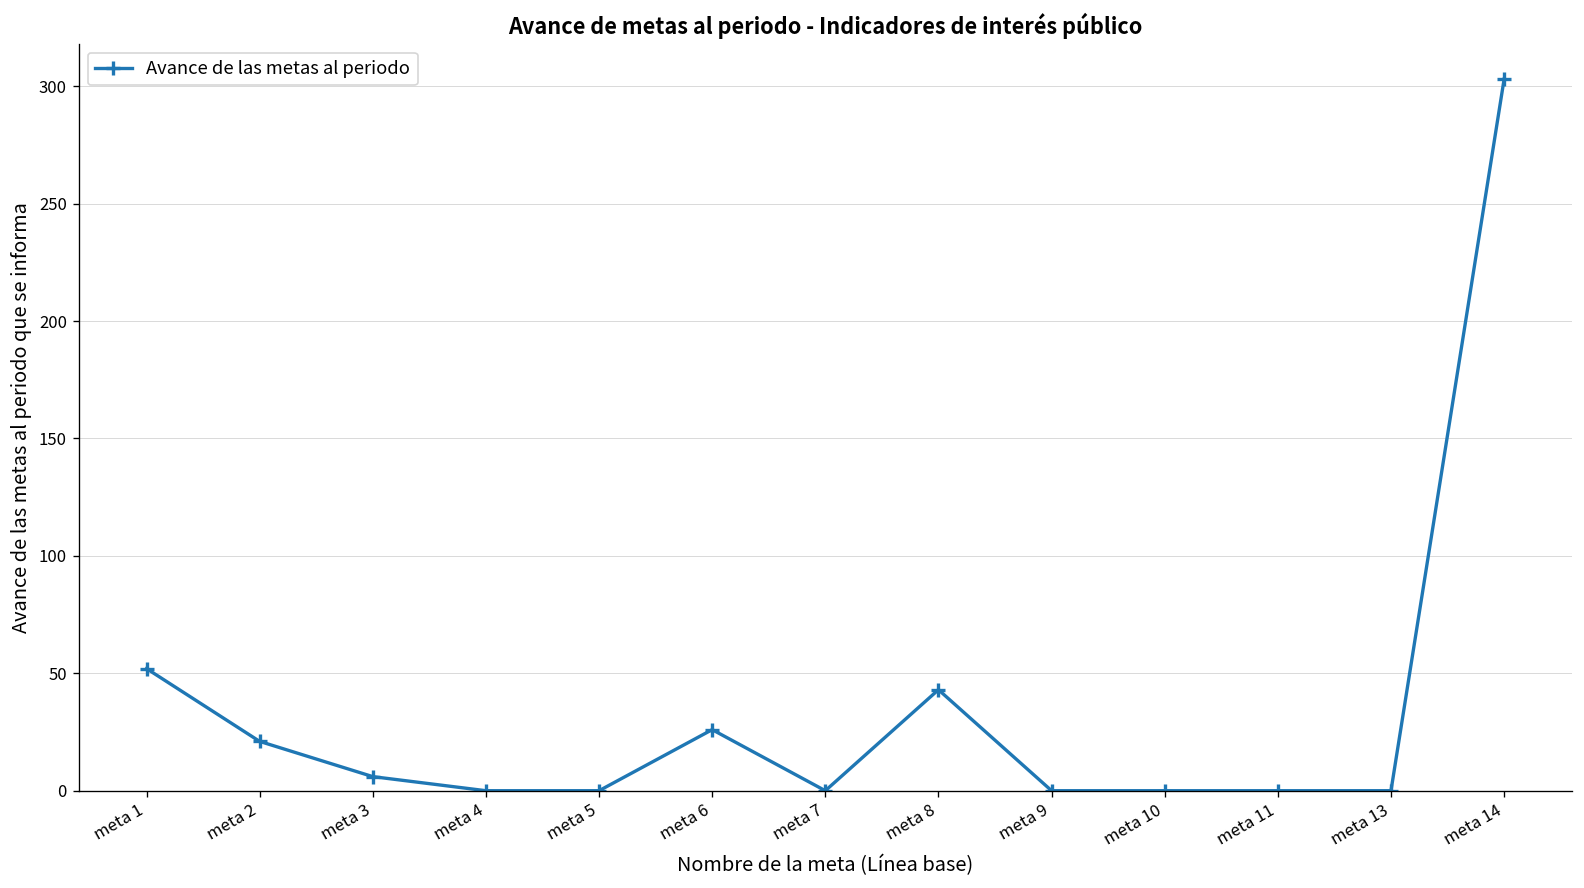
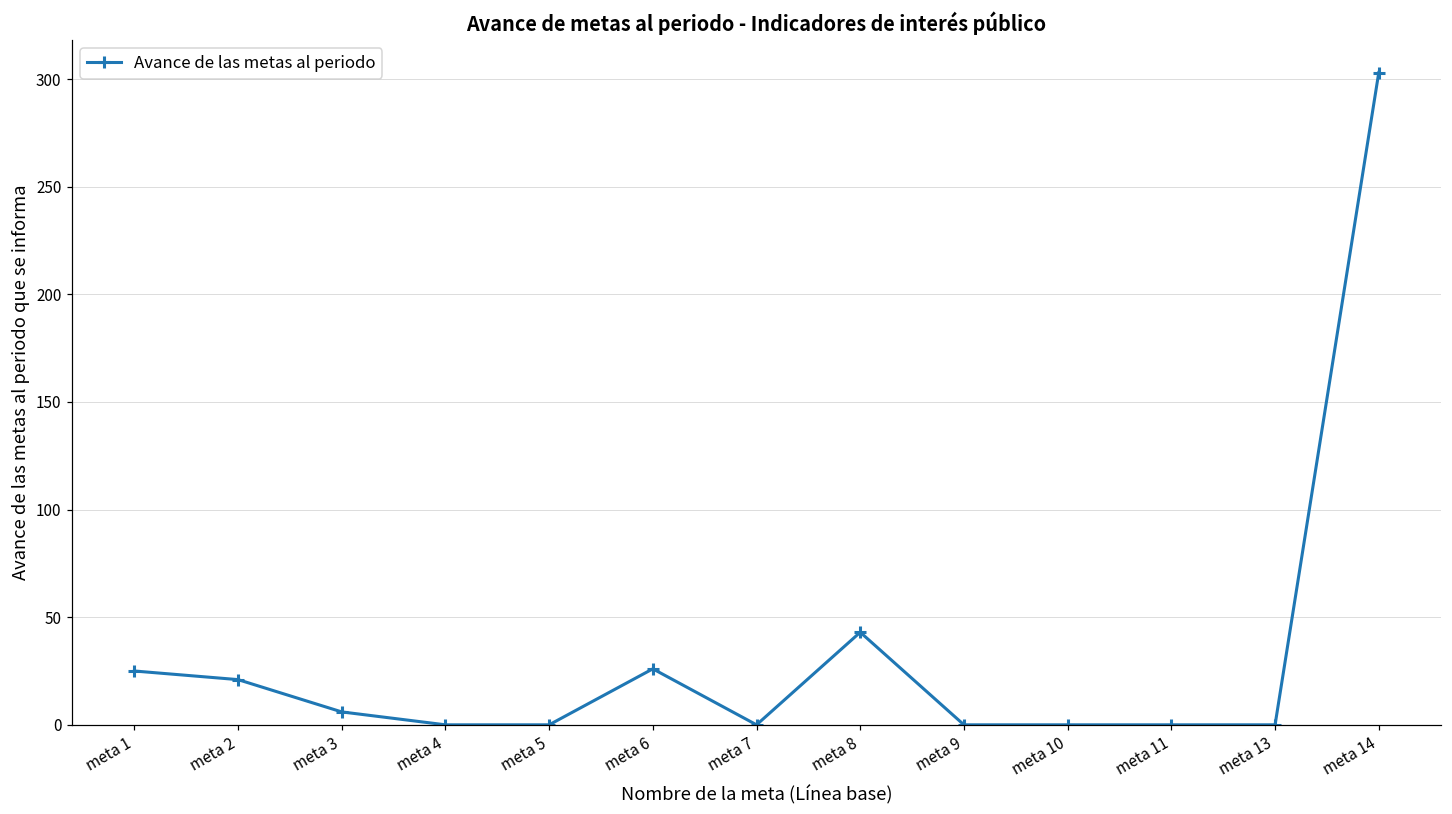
  {
-   "meta 1": 52,
+   "meta 1": 25,
    "meta 2": 21,
    "meta 3": 6,
    "meta 4": 0,
    "meta 5": 0,
    "meta 6": 26,
    "meta 7": 0,
    "meta 8": 43,
    "meta 9": 0,
    "meta 10": 0,
    "meta 11": 0,
    "meta 13": 0,
    "meta 14": 303
  }
